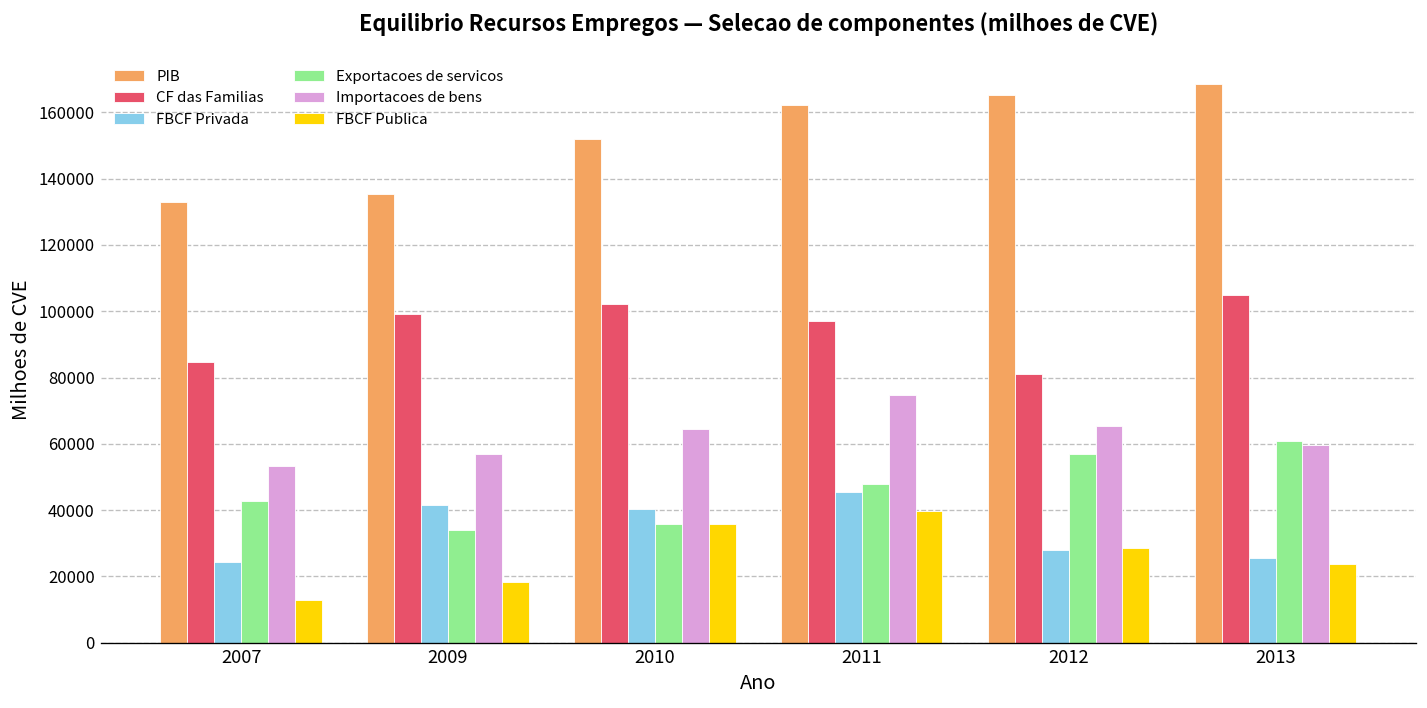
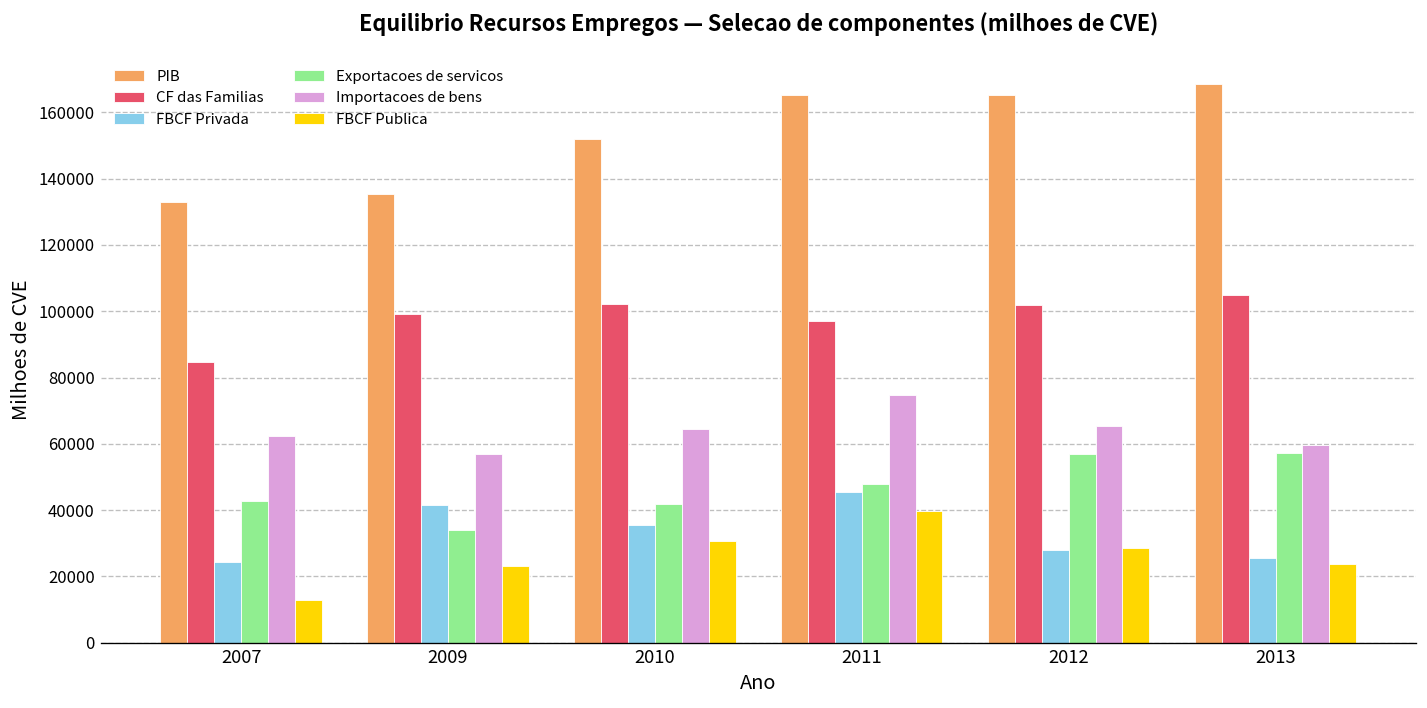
  {
    "PIB": {
      "2007": 133000,
      "2009": 135000,
      "2010": 152000,
-     "2011": 162000,
+     "2011": 165000,
      "2012": 165000,
      "2013": 169000
    },
    "CF das Familias": {
      "2007": 85000,
      "2009": 99000,
      "2010": 102000,
      "2011": 97000,
-     "2012": 81000,
+     "2012": 102000,
      "2013": 105000
    },
    "FBCF Privada": {
      "2007": 24000,
      "2009": 42000,
-     "2010": 40000,
+     "2010": 35000,
      "2011": 46000,
      "2012": 28000,
      "2013": 25000
    },
    "Exportacoes de servicos": {
      "2007": 43000,
      "2009": 34000,
-     "2010": 36000,
+     "2010": 42000,
      "2011": 48000,
      "2012": 57000,
-     "2013": 61000
+     "2013": 57000
    },
    "Importacoes de bens": {
-     "2007": 53000,
+     "2007": 62000,
      "2009": 57000,
      "2010": 64000,
      "2011": 75000,
      "2012": 65000,
      "2013": 60000
    },
    "FBCF Publica": {
      "2007": 13000,
-     "2009": 18000,
-     "2010": 36000,
+     "2009": 23000,
+     "2010": 31000,
      "2011": 40000,
      "2012": 29000,
      "2013": 24000
    }
  }
